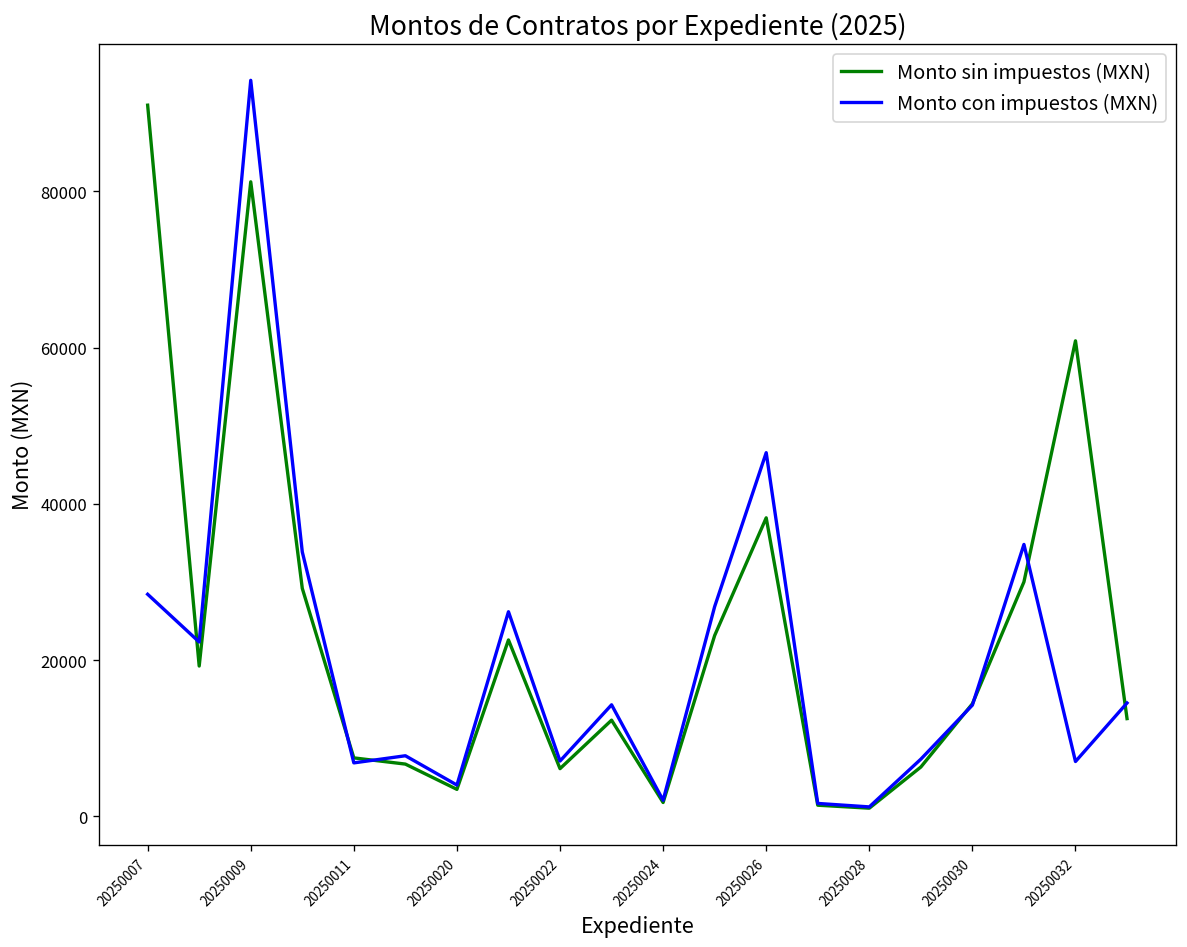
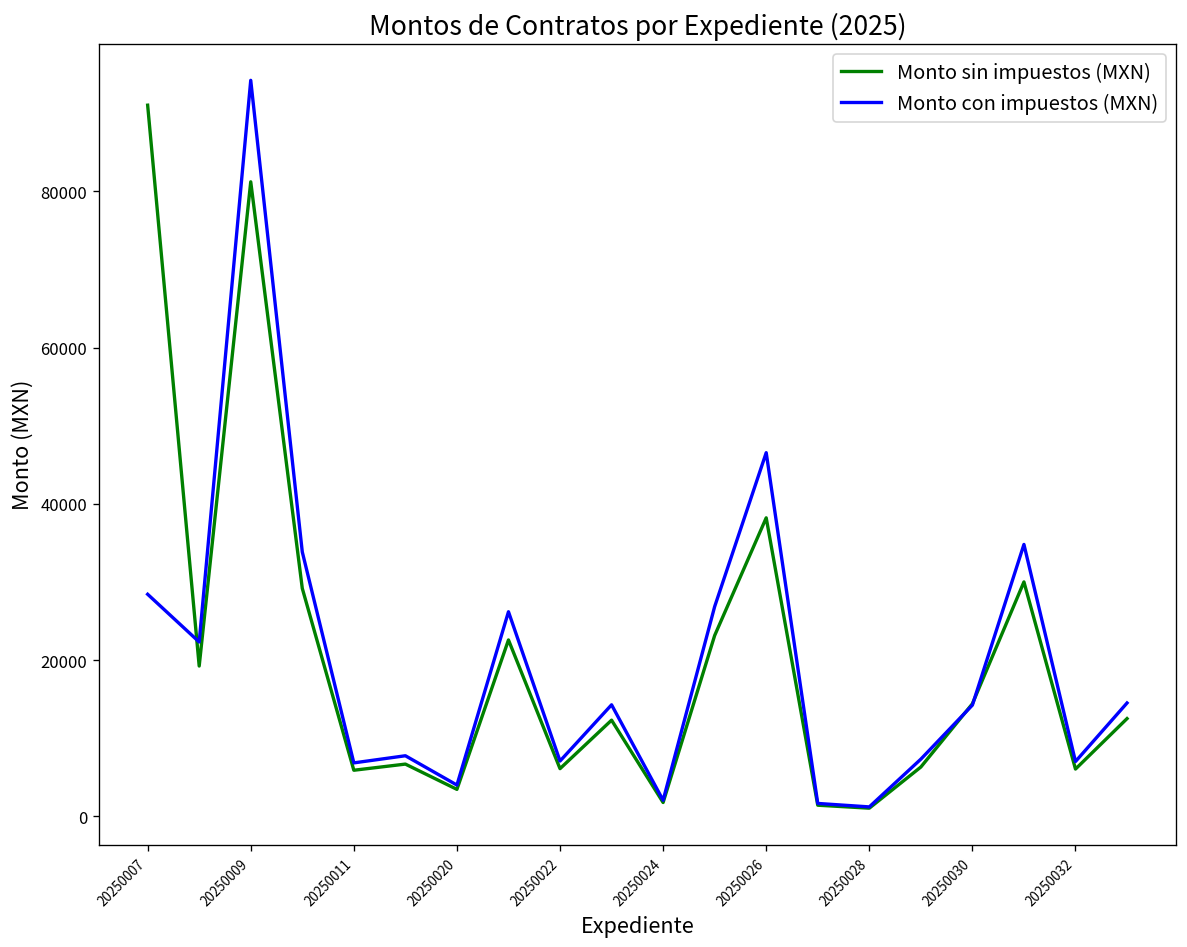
  {
    "Monto sin impuestos (MXN)": {
      "20250007": 91000,
      "20250009": 81000,
-     "20250011": 7000,
+     "20250011": 6000,
      "20250020": 3000,
      "20250022": 6000,
      "20250026": 38000,
-     "20250032": 61000
+     "20250032": 6000
    },
    "Monto con impuestos (MXN)": {
      "20250007": 28000,
      "20250009": 94000,
      "20250011": 7000,
      "20250020": 4000,
      "20250022": 7000,
      "20250026": 47000,
      "20250032": 7000
    }
  }
